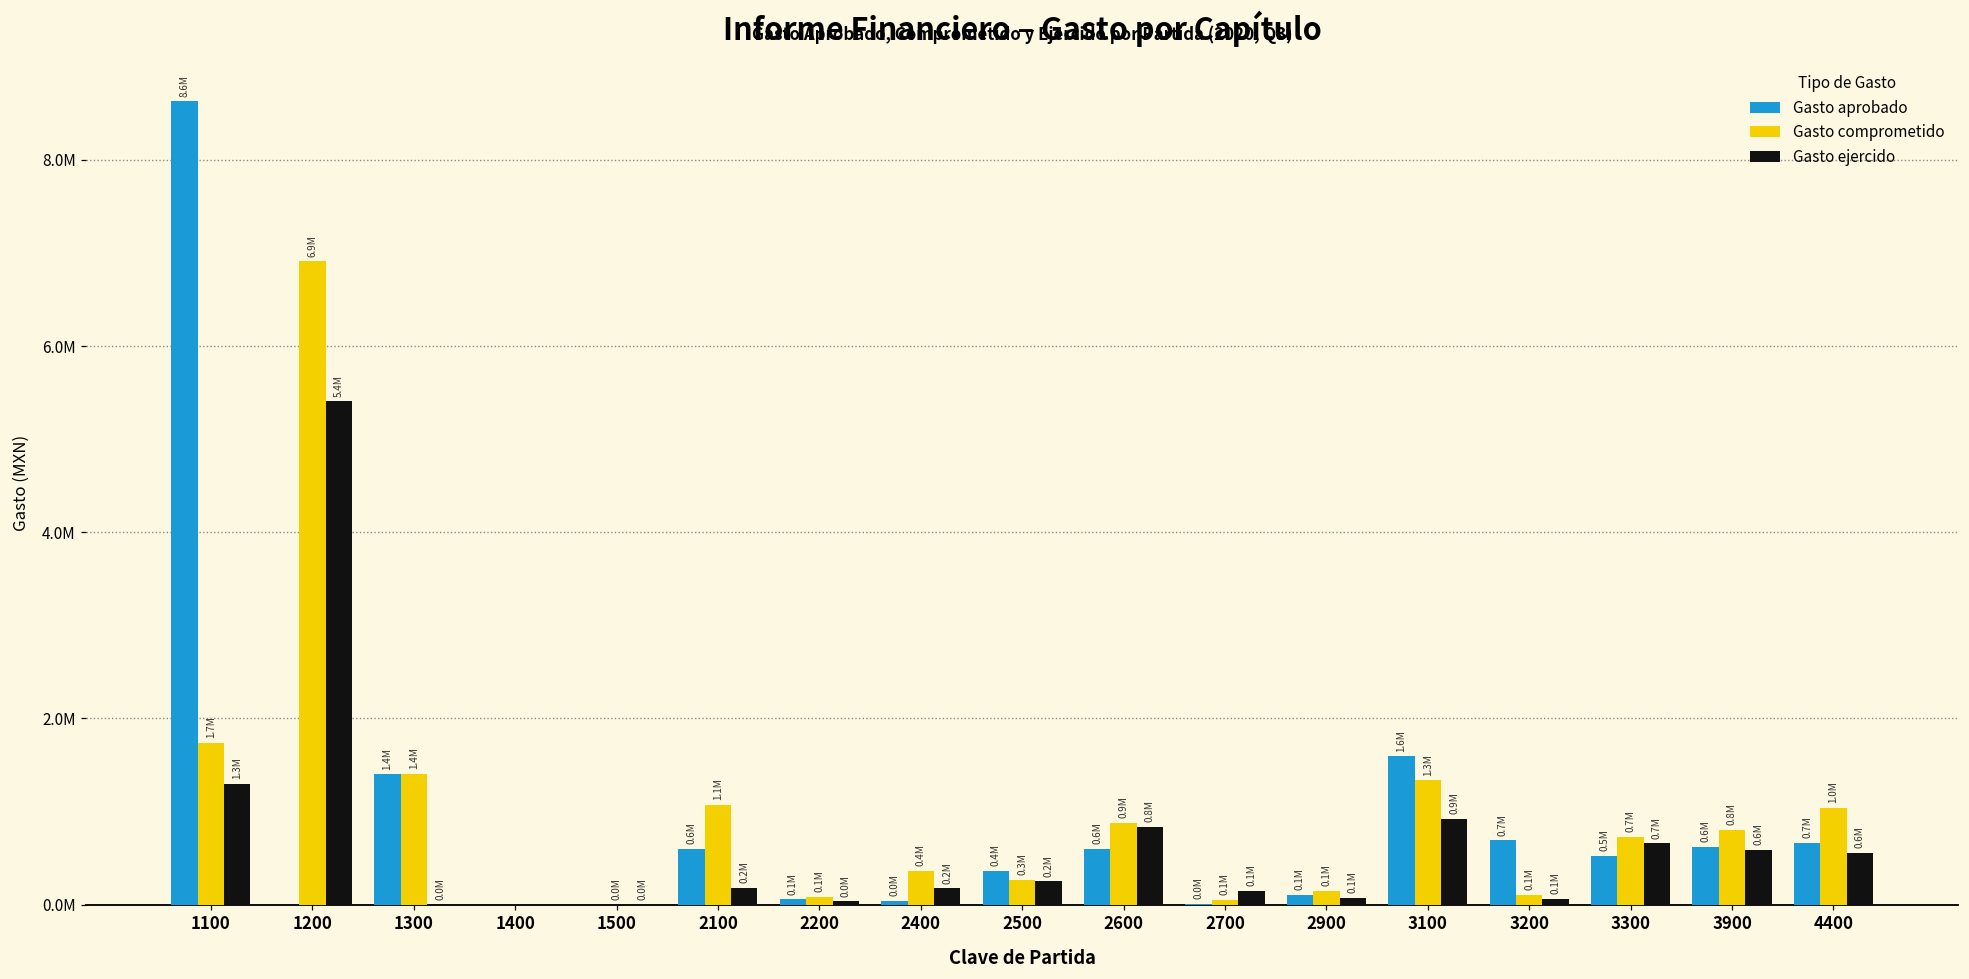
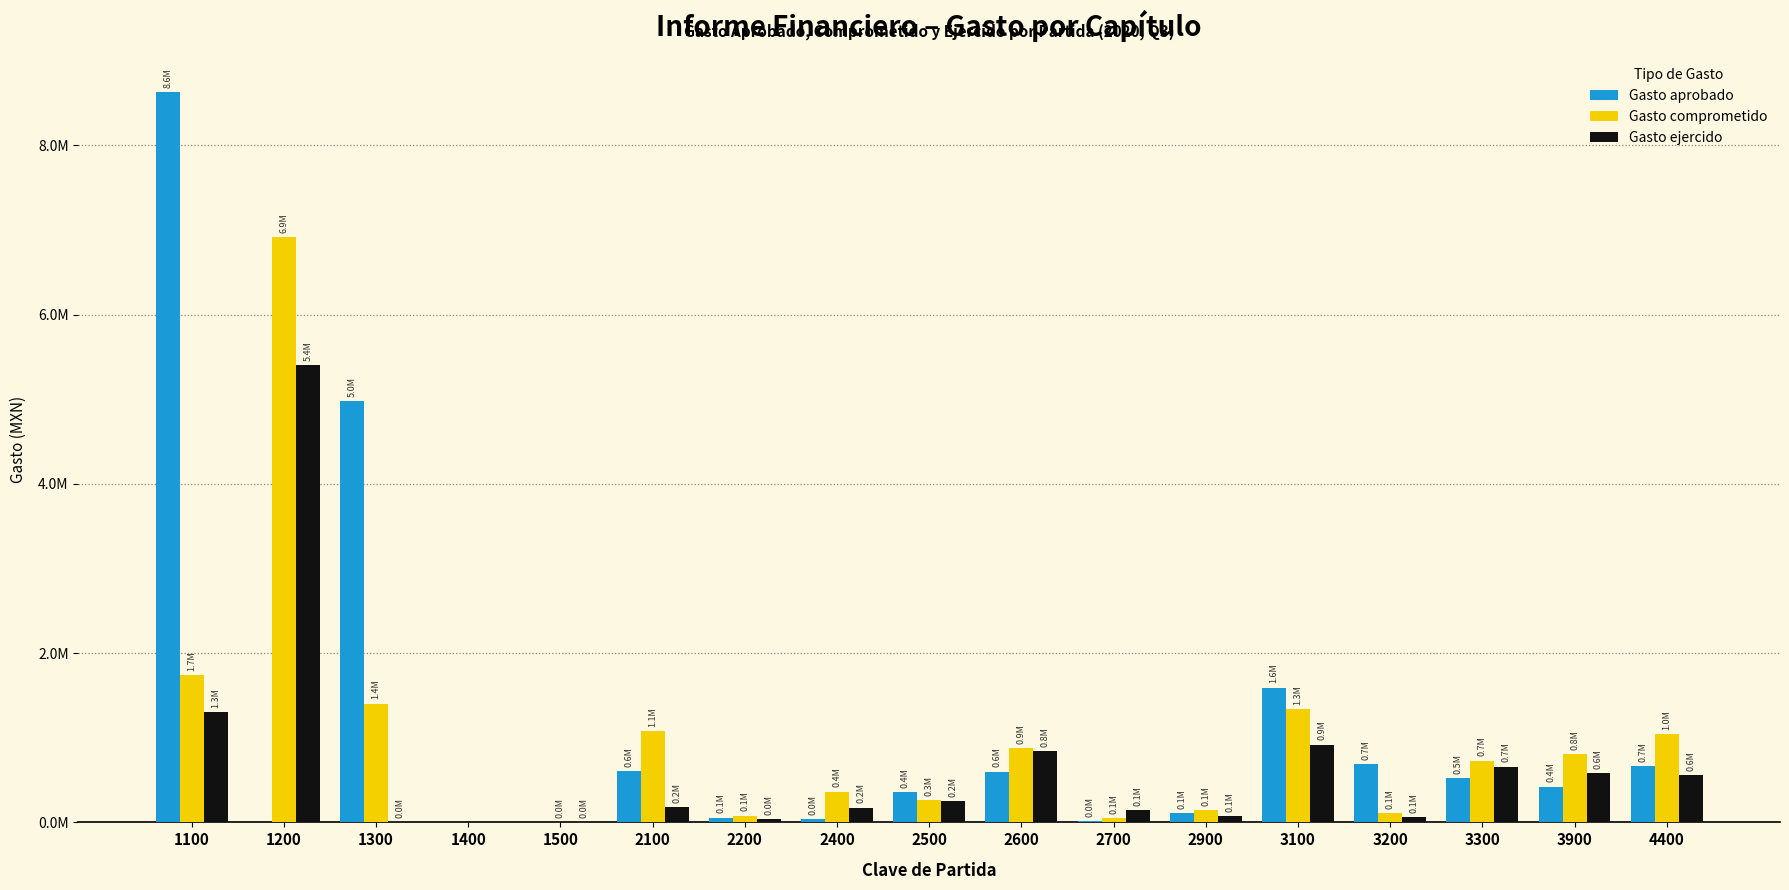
  {
    "Gasto aprobado": {
      "1100": "8.6M",
-     "1300": "1.4M",
+     "1300": "5.0M",
      "1500": "0.0M",
      "2100": "0.6M",
      "2200": "0.1M",
      "2500": "0.4M",
      "2600": "0.6M",
      "2900": "0.1M",
      "3100": "1.6M",
      "3200": "0.7M",
      "3300": "0.5M",
-     "3900": "0.6M",
+     "3900": "0.4M",
      "4400": "0.7M"
    },
    "Gasto comprometido": {
      "1100": "1.7M",
      "1200": "6.9M",
      "1300": "1.4M",
      "2100": "1.1M",
      "2200": "0.1M",
      "2400": "0.4M",
      "2500": "0.3M",
      "2600": "0.9M",
      "2700": "0.1M",
      "2900": "0.1M",
      "3100": "1.3M",
      "3200": "0.1M",
      "3300": "0.7M",
      "3900": "0.8M",
      "4400": "1.0M"
    },
    "Gasto ejercido": {
      "1100": "1.3M",
      "1200": "5.4M",
      "2100": "0.2M",
      "2400": "0.2M",
      "2500": "0.2M",
      "2600": "0.8M",
      "2700": "0.1M",
      "2900": "0.1M",
      "3100": "0.9M",
      "3200": "0.1M",
      "3300": "0.7M",
      "3900": "0.6M",
      "4400": "0.6M"
    }
  }
